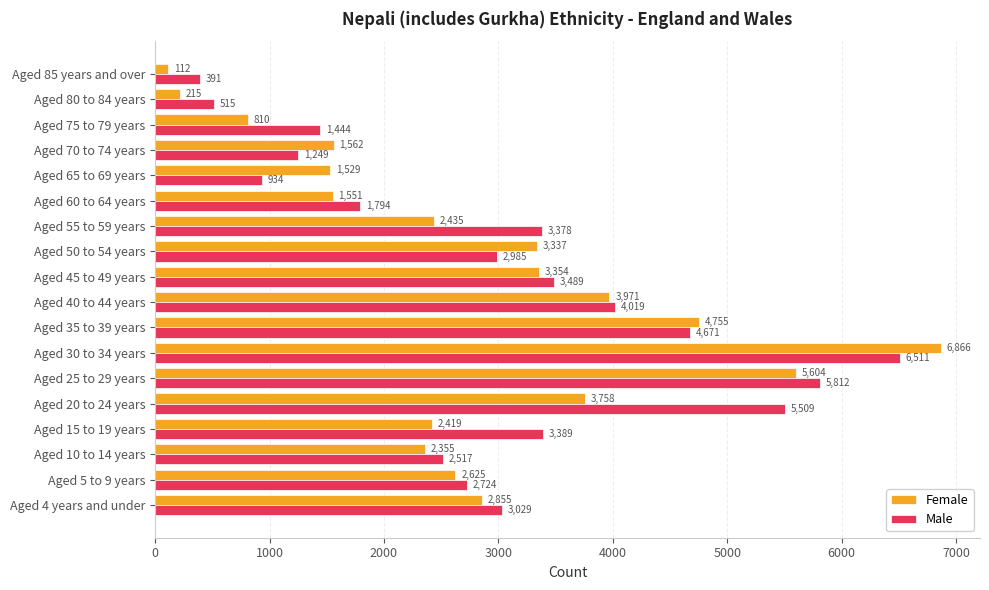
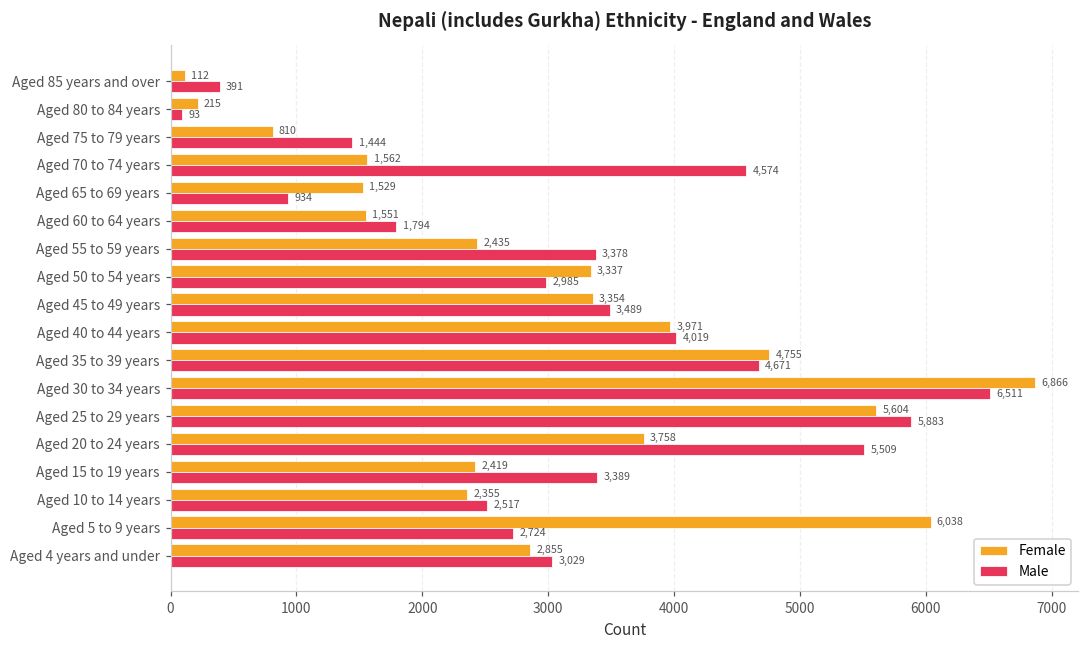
  {
    "Female": {
      "Aged 85 years and over": "112",
      "Aged 80 to 84 years": "215",
      "Aged 75 to 79 years": "810",
      "Aged 70 to 74 years": "1,562",
      "Aged 65 to 69 years": "1,529",
      "Aged 60 to 64 years": "1,551",
      "Aged 55 to 59 years": "2,435",
      "Aged 50 to 54 years": "3,337",
      "Aged 45 to 49 years": "3,354",
      "Aged 40 to 44 years": "3,971",
      "Aged 35 to 39 years": "4,755",
      "Aged 30 to 34 years": "6,866",
      "Aged 25 to 29 years": "5,604",
      "Aged 20 to 24 years": "3,758",
      "Aged 15 to 19 years": "2,419",
      "Aged 10 to 14 years": "2,355",
-     "Aged 5 to 9 years": "2,625",
+     "Aged 5 to 9 years": "6,038",
      "Aged 4 years and under": "2,855"
    },
    "Male": {
      "Aged 85 years and over": "391",
-     "Aged 80 to 84 years": "515",
+     "Aged 80 to 84 years": "93",
      "Aged 75 to 79 years": "1,444",
-     "Aged 70 to 74 years": "1,249",
+     "Aged 70 to 74 years": "4,574",
      "Aged 65 to 69 years": "934",
      "Aged 60 to 64 years": "1,794",
      "Aged 55 to 59 years": "3,378",
      "Aged 50 to 54 years": "2,985",
      "Aged 45 to 49 years": "3,489",
      "Aged 40 to 44 years": "4,019",
      "Aged 35 to 39 years": "4,671",
      "Aged 30 to 34 years": "6,511",
-     "Aged 25 to 29 years": "5,812",
+     "Aged 25 to 29 years": "5,883",
      "Aged 20 to 24 years": "5,509",
      "Aged 15 to 19 years": "3,389",
      "Aged 10 to 14 years": "2,517",
      "Aged 5 to 9 years": "2,724",
      "Aged 4 years and under": "3,029"
    }
  }
